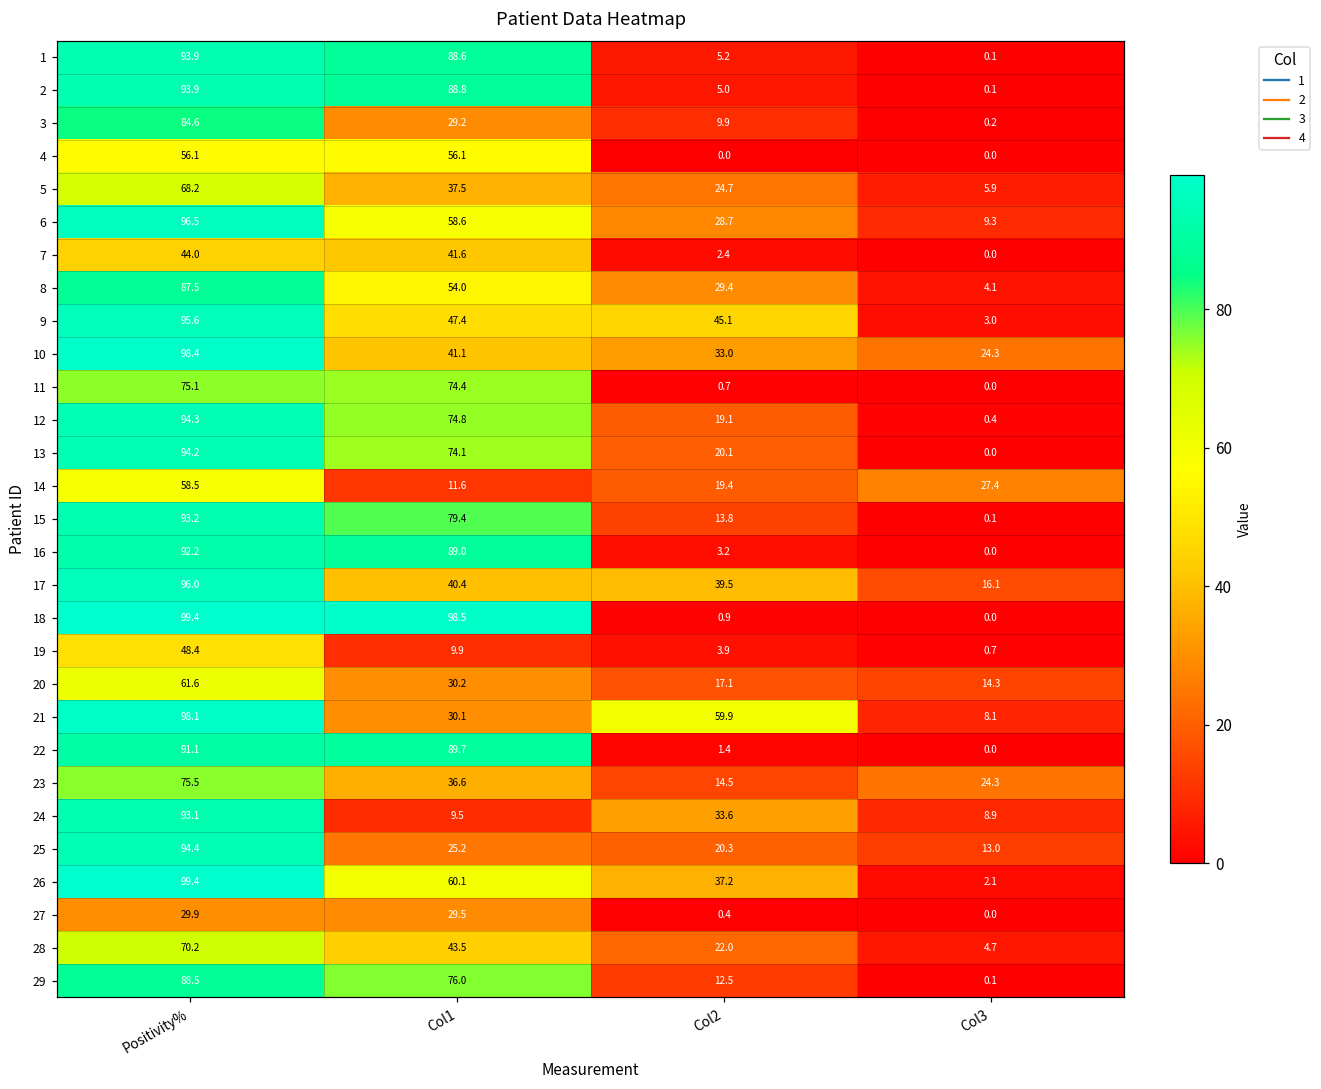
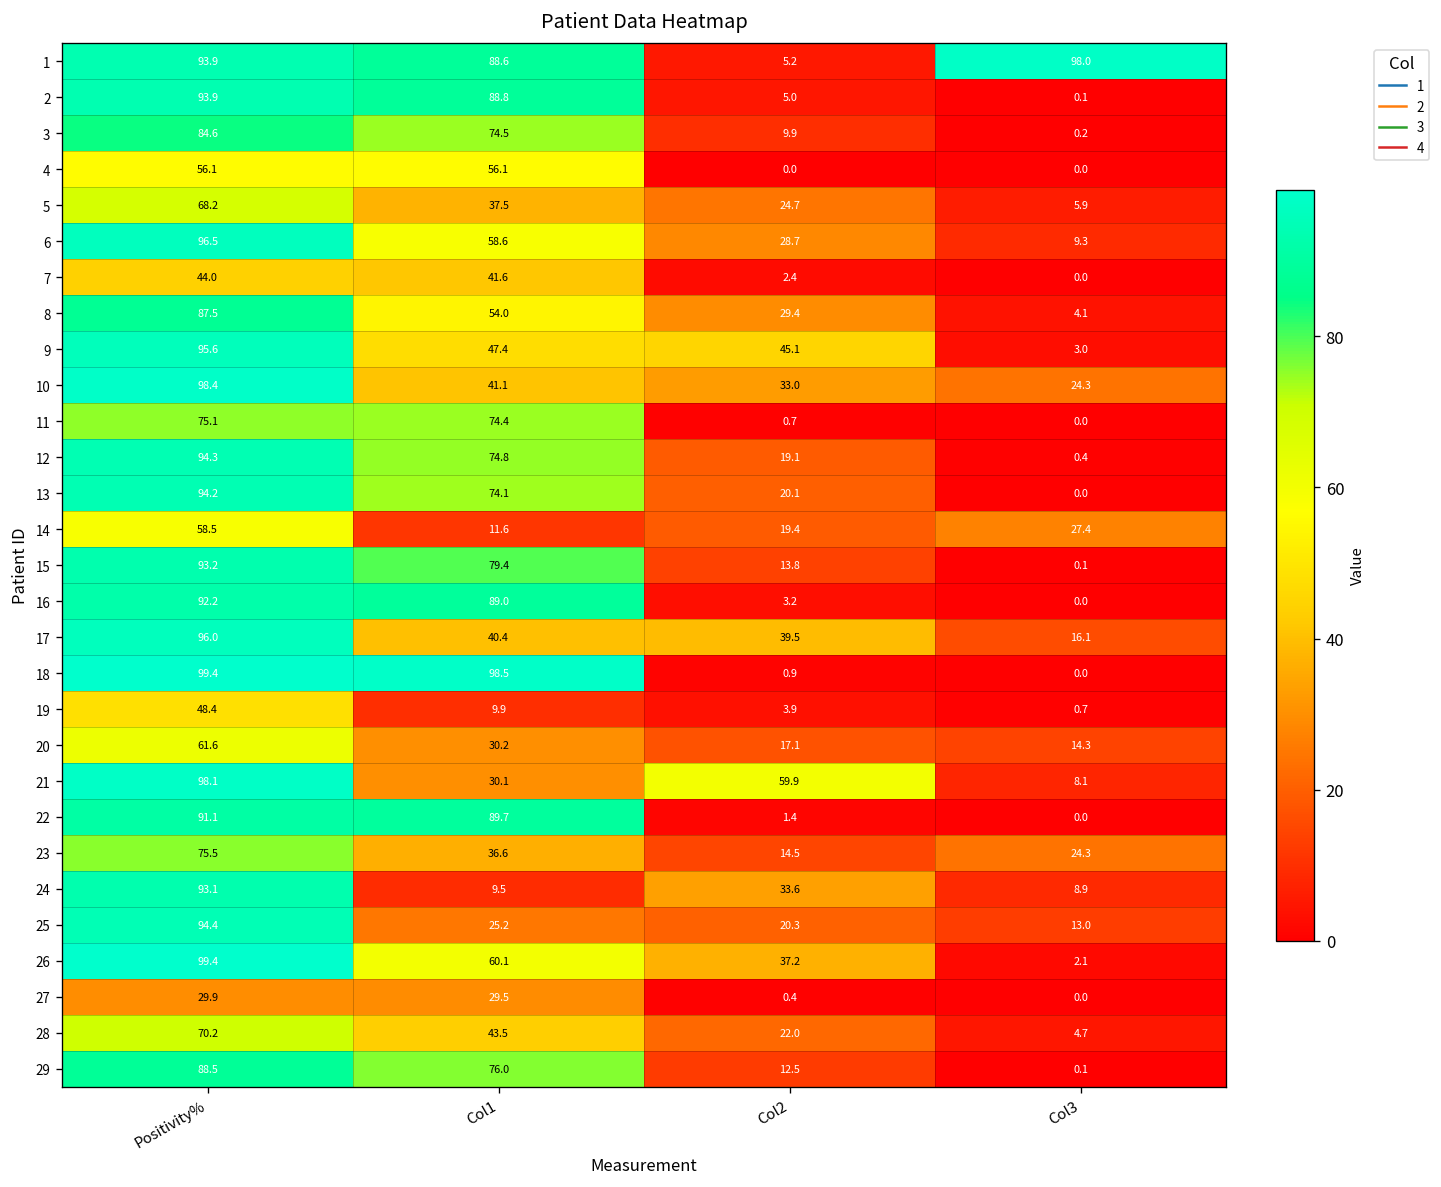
  {
    "1": {
      "Positivity%": 93.9,
      "Col1": 88.6,
      "Col2": 5.2,
-     "Col3": 0.1
+     "Col3": 98.0
    },
    "2": {
      "Positivity%": 93.9,
      "Col1": 88.8,
      "Col2": 5.0,
      "Col3": 0.1
    },
    "3": {
      "Positivity%": 84.6,
-     "Col1": 29.2,
+     "Col1": 74.5,
      "Col2": 9.9,
      "Col3": 0.2
    },
    "4": {
      "Positivity%": 56.1,
      "Col1": 56.1,
      "Col2": 0.0,
      "Col3": 0.0
    },
    "5": {
      "Positivity%": 68.2,
      "Col1": 37.5,
      "Col2": 24.7,
      "Col3": 5.9
    },
    "6": {
      "Positivity%": 96.5,
      "Col1": 58.6,
      "Col2": 28.7,
      "Col3": 9.3
    },
    "7": {
      "Positivity%": 44.0,
      "Col1": 41.6,
      "Col2": 2.4,
      "Col3": 0.0
    },
    "8": {
      "Positivity%": 87.5,
      "Col1": 54.0,
      "Col2": 29.4,
      "Col3": 4.1
    },
    "9": {
      "Positivity%": 95.6,
      "Col1": 47.4,
      "Col2": 45.1,
      "Col3": 3.0
    },
    "10": {
      "Positivity%": 98.4,
      "Col1": 41.1,
      "Col2": 33.0,
      "Col3": 24.3
    },
    "11": {
      "Positivity%": 75.1,
      "Col1": 74.4,
      "Col2": 0.7,
      "Col3": 0.0
    },
    "12": {
      "Positivity%": 94.3,
      "Col1": 74.8,
      "Col2": 19.1,
      "Col3": 0.4
    },
    "13": {
      "Positivity%": 94.2,
      "Col1": 74.1,
      "Col2": 20.1,
      "Col3": 0.0
    },
    "14": {
      "Positivity%": 58.5,
      "Col1": 11.6,
      "Col2": 19.4,
      "Col3": 27.4
    },
    "15": {
      "Positivity%": 93.2,
      "Col1": 79.4,
      "Col2": 13.8,
      "Col3": 0.1
    },
    "16": {
      "Positivity%": 92.2,
      "Col1": 89.0,
      "Col2": 3.2,
      "Col3": 0.0
    },
    "17": {
      "Positivity%": 96.0,
      "Col1": 40.4,
      "Col2": 39.5,
      "Col3": 16.1
    },
    "18": {
      "Positivity%": 99.4,
      "Col1": 98.5,
      "Col2": 0.9,
      "Col3": 0.0
    },
    "19": {
      "Positivity%": 48.4,
      "Col1": 9.9,
      "Col2": 3.9,
      "Col3": 0.7
    },
    "20": {
      "Positivity%": 61.6,
      "Col1": 30.2,
      "Col2": 17.1,
      "Col3": 14.3
    },
    "21": {
      "Positivity%": 98.1,
      "Col1": 30.1,
      "Col2": 59.9,
      "Col3": 8.1
    },
    "22": {
      "Positivity%": 91.1,
      "Col1": 89.7,
      "Col2": 1.4,
      "Col3": 0.0
    },
    "23": {
      "Positivity%": 75.5,
      "Col1": 36.6,
      "Col2": 14.5,
      "Col3": 24.3
    },
    "24": {
      "Positivity%": 93.1,
      "Col1": 9.5,
      "Col2": 33.6,
      "Col3": 8.9
    },
    "25": {
      "Positivity%": 94.4,
      "Col1": 25.2,
      "Col2": 20.3,
      "Col3": 13.0
    },
    "26": {
      "Positivity%": 99.4,
      "Col1": 60.1,
      "Col2": 37.2,
      "Col3": 2.1
    },
    "27": {
      "Positivity%": 29.9,
      "Col1": 29.5,
      "Col2": 0.4,
      "Col3": 0.0
    },
    "28": {
      "Positivity%": 70.2,
      "Col1": 43.5,
      "Col2": 22.0,
      "Col3": 4.7
    },
    "29": {
      "Positivity%": 88.5,
      "Col1": 76.0,
      "Col2": 12.5,
      "Col3": 0.1
    }
  }
